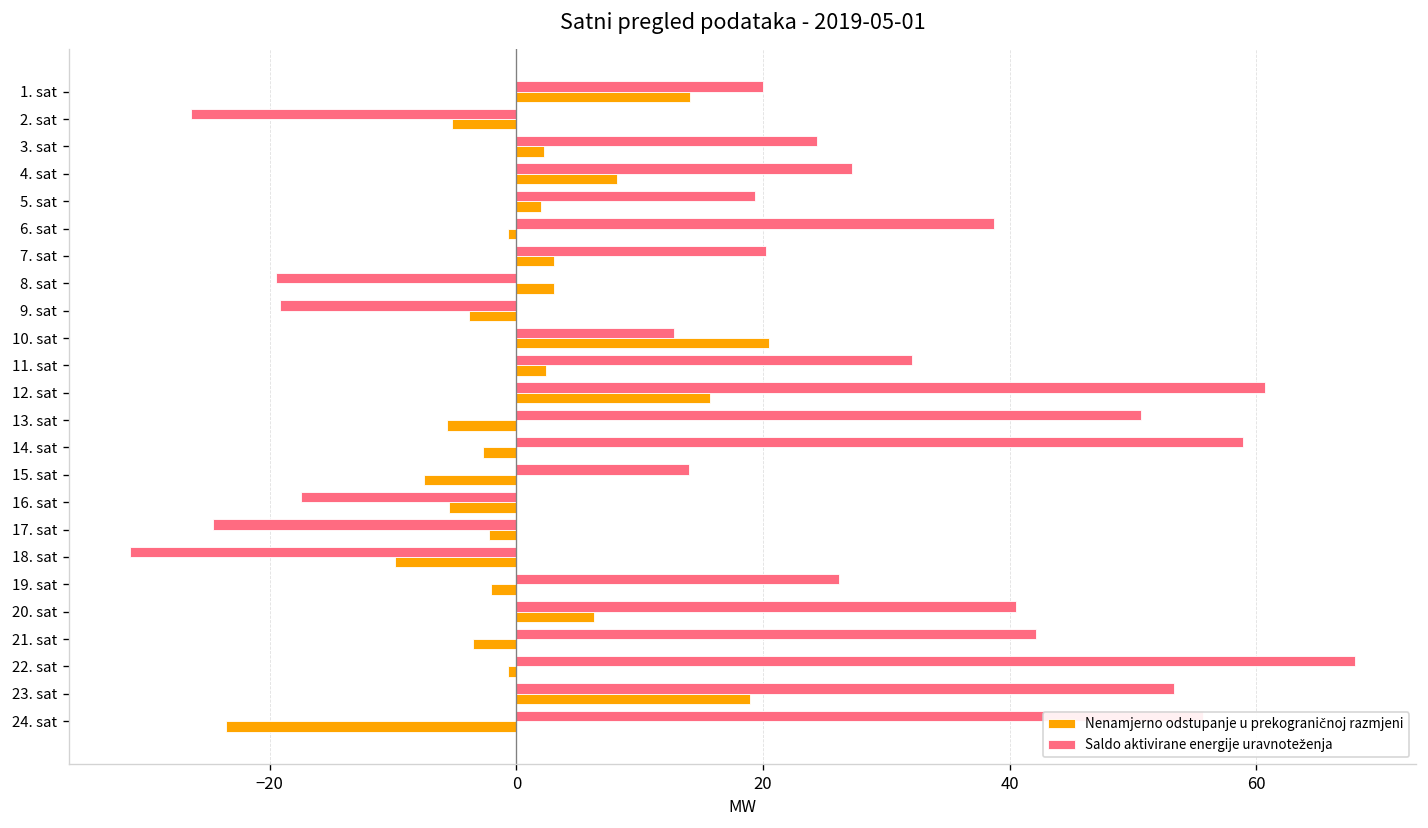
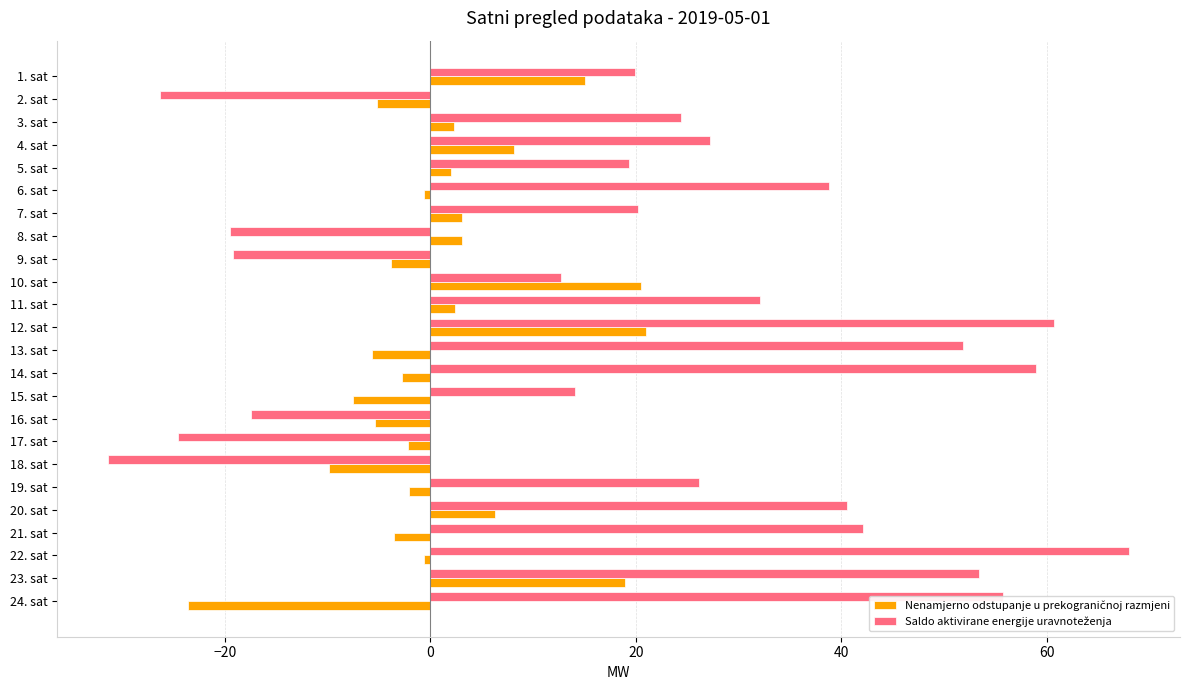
  {
    "Nenamjerno odstupanje u prekograničnoj razmjeni": {
-     "1. sat": 14.1,
+     "1. sat": 15.0,
      "2. sat": -5.2,
      "3. sat": 2.3,
      "4. sat": 8.2,
      "5. sat": 2.0,
      "6. sat": -0.6,
      "7. sat": 3.1,
      "8. sat": 3.1,
      "9. sat": -3.9,
      "10. sat": 20.5,
      "11. sat": 2.4,
-     "12. sat": 15.7,
+     "12. sat": 21.0,
      "13. sat": -5.6,
      "14. sat": -2.7,
      "15. sat": -7.5,
      "16. sat": -5.4,
      "17. sat": -2.2,
      "18. sat": -9.9,
      "19. sat": -2.1,
      "20. sat": 6.3,
      "21. sat": -3.5,
      "22. sat": -0.6,
      "23. sat": 19.0,
      "24. sat": -23.6
    },
    "Saldo aktivirane energije uravnoteženja": {
      "1. sat": 20.0,
      "2. sat": -26.3,
      "3. sat": 24.4,
      "4. sat": 27.2,
      "5. sat": 19.3,
      "6. sat": 38.7,
      "7. sat": 20.2,
      "8. sat": -19.5,
      "9. sat": -19.1,
      "10. sat": 12.8,
      "11. sat": 32.0,
      "12. sat": 60.7,
-     "13. sat": 50.6,
+     "13. sat": 51.8,
      "14. sat": 58.9,
      "15. sat": 14.0,
      "16. sat": -17.4,
      "17. sat": -24.6,
      "18. sat": -31.3,
      "19. sat": 26.2,
      "20. sat": 40.5,
      "21. sat": 42.1,
      "22. sat": 68.0,
      "23. sat": 53.3
    }
  }
